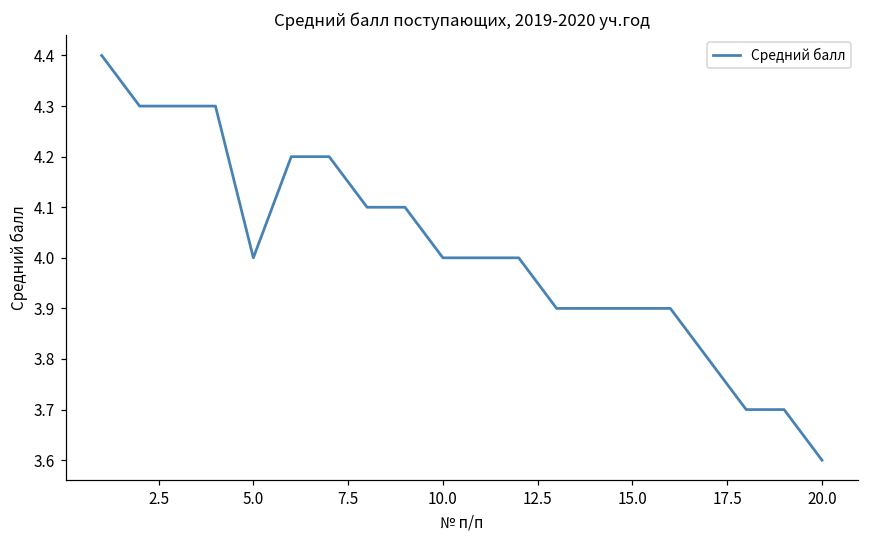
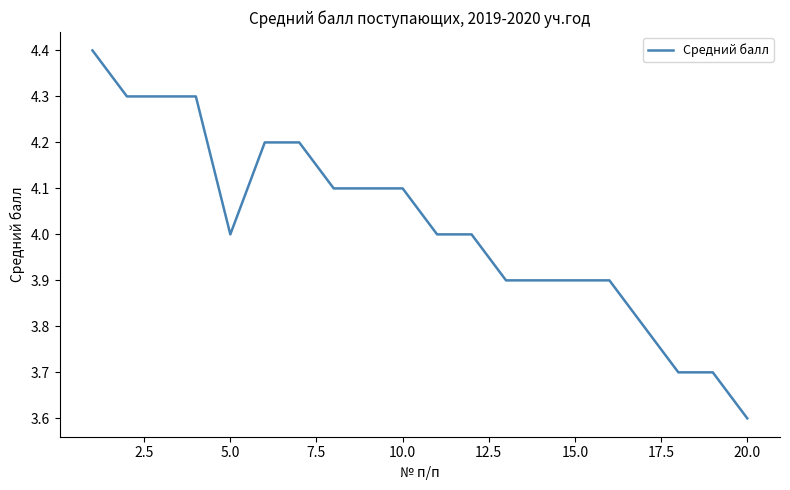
  {
    "5.0": 4.0,
-   "10.0": 4.0,
+   "10.0": 4.1,
    "15.0": 3.9,
    "20.0": 3.6
  }
